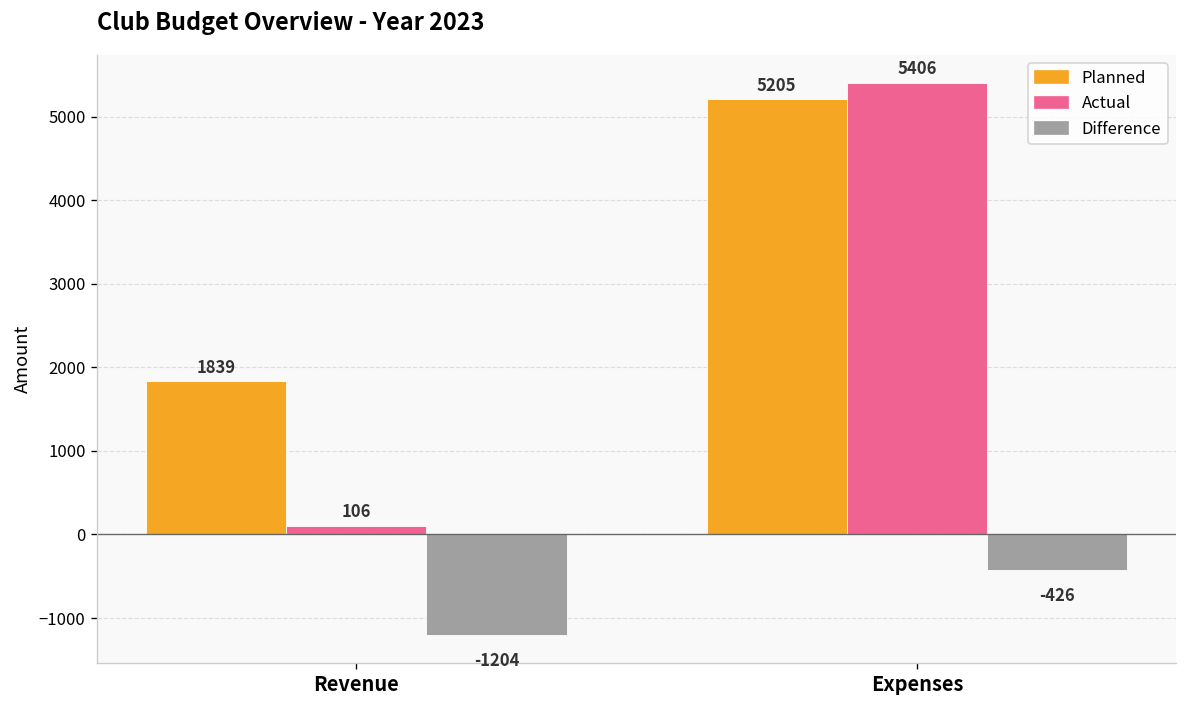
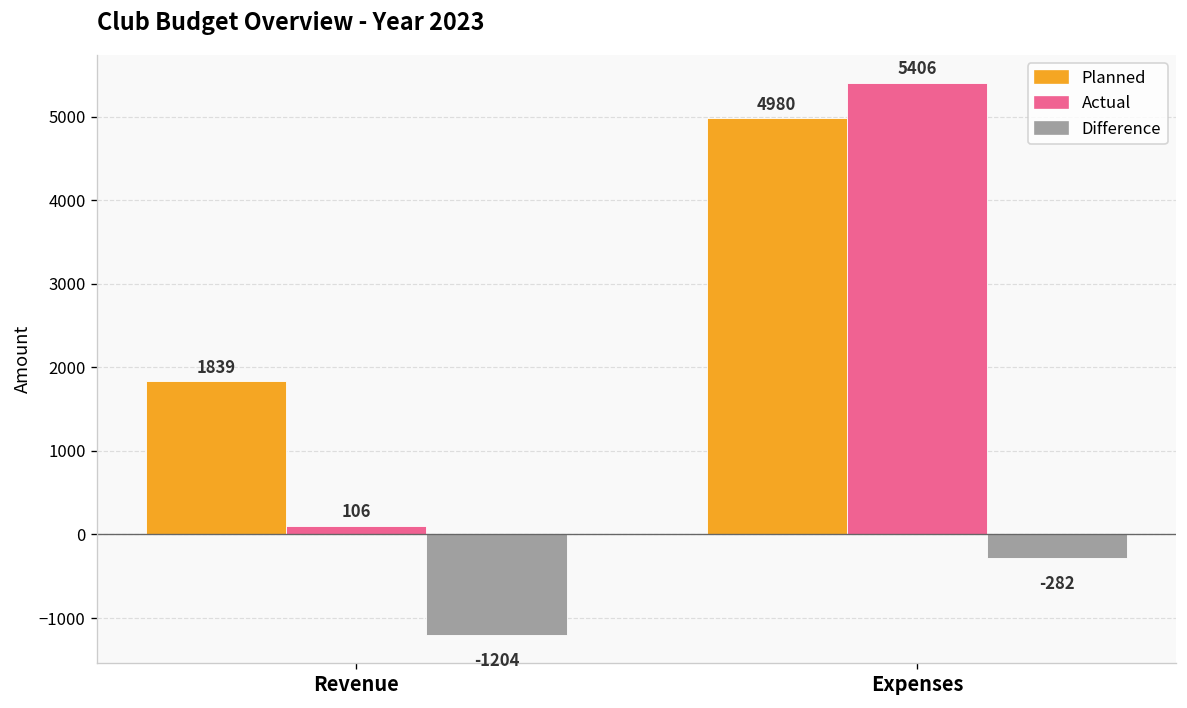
  {
    "Planned": {
      "Revenue": 1839,
-     "Expenses": 5205
+     "Expenses": 4980
    },
    "Actual": {
      "Revenue": 106,
      "Expenses": 5406
    },
    "Difference": {
      "Revenue": -1204,
-     "Expenses": -426
+     "Expenses": -282
    }
  }
